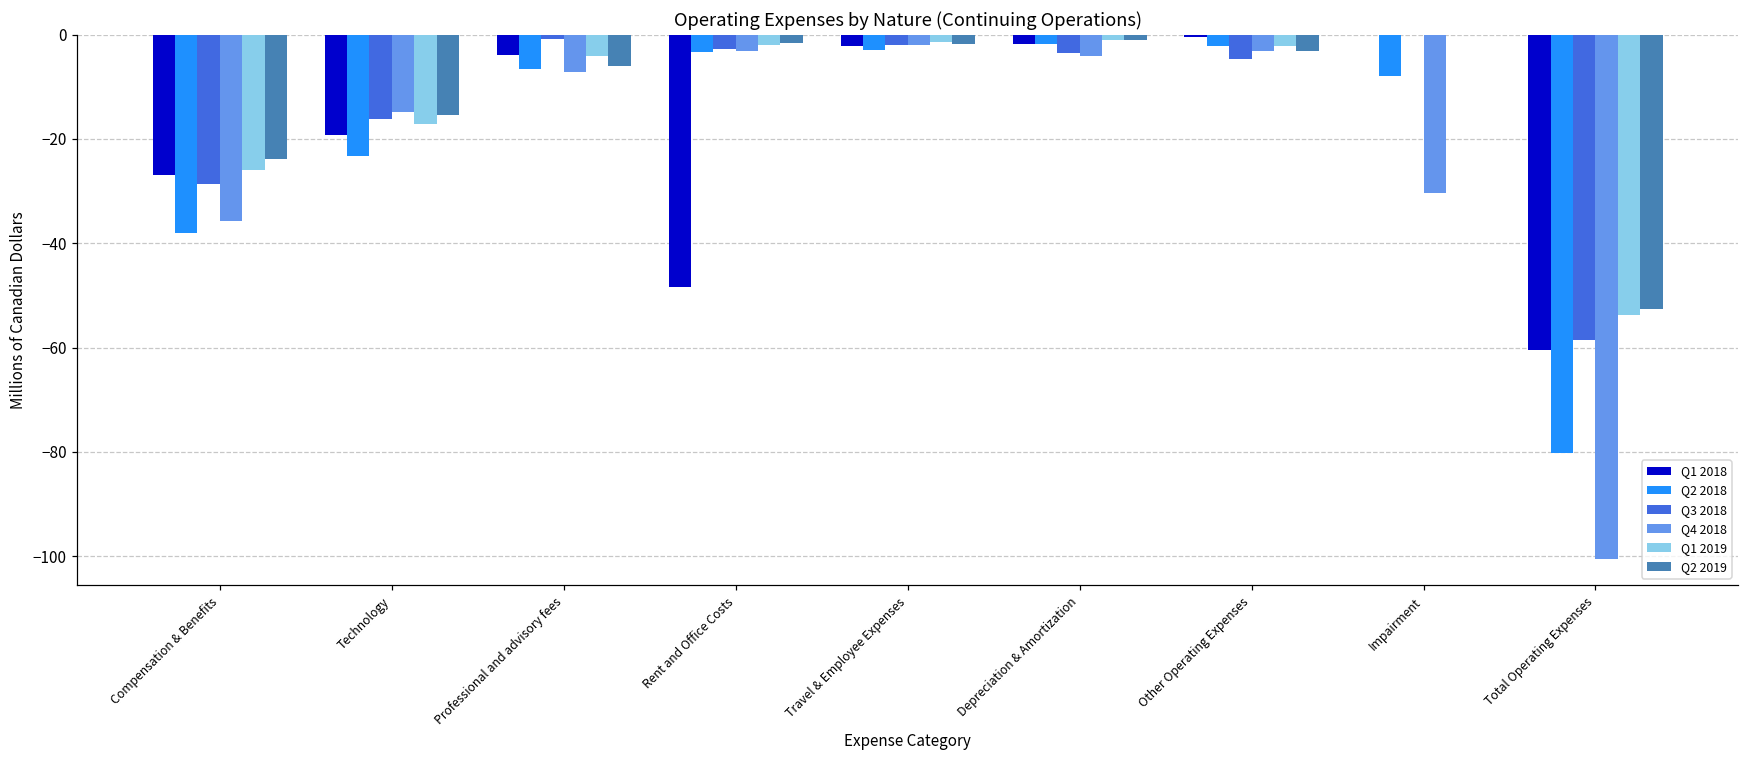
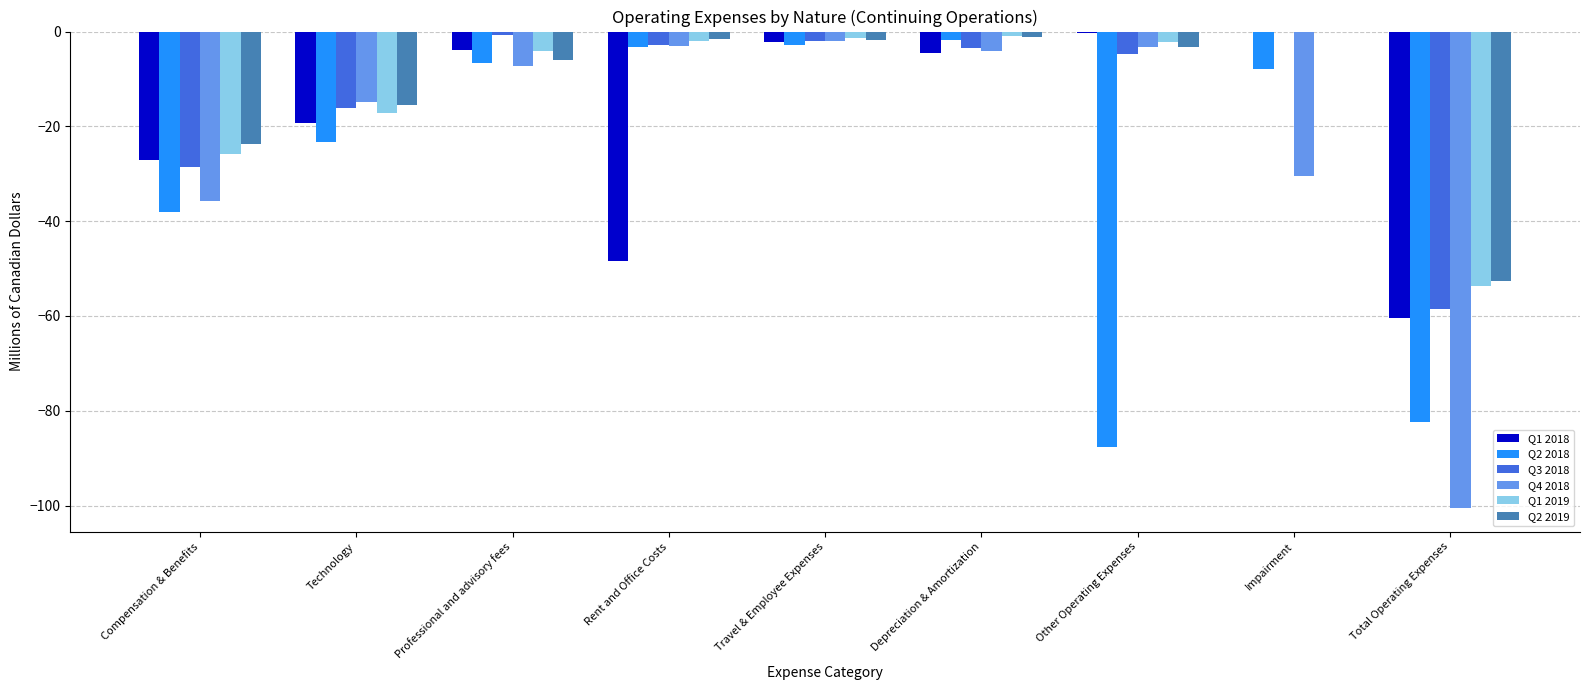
  {
    "Q1 2018": {
      "Compensation & Benefits": -27,
      "Technology": -19,
      "Professional and advisory fees": -4,
      "Rent and Office Costs": -48,
      "Travel & Employee Expenses": -2,
-     "Depreciation & Amortization": -2,
+     "Depreciation & Amortization": -5,
      "Impairment": 0,
      "Total Operating Expenses": -60
    },
    "Q2 2018": {
      "Compensation & Benefits": -38,
      "Technology": -23,
      "Professional and advisory fees": -7,
      "Rent and Office Costs": -3,
      "Travel & Employee Expenses": -3,
      "Depreciation & Amortization": -2,
-     "Other Operating Expenses": -2,
+     "Other Operating Expenses": -88,
      "Impairment": -8,
-     "Total Operating Expenses": -80
+     "Total Operating Expenses": -82
    },
    "Q1 2019": {
      "Compensation & Benefits": -26,
      "Technology": -17,
      "Professional and advisory fees": -4,
      "Rent and Office Costs": -2,
      "Travel & Employee Expenses": -1,
      "Depreciation & Amortization": -1,
      "Other Operating Expenses": -2,
      "Impairment": 0,
      "Total Operating Expenses": -54
    }
  }
